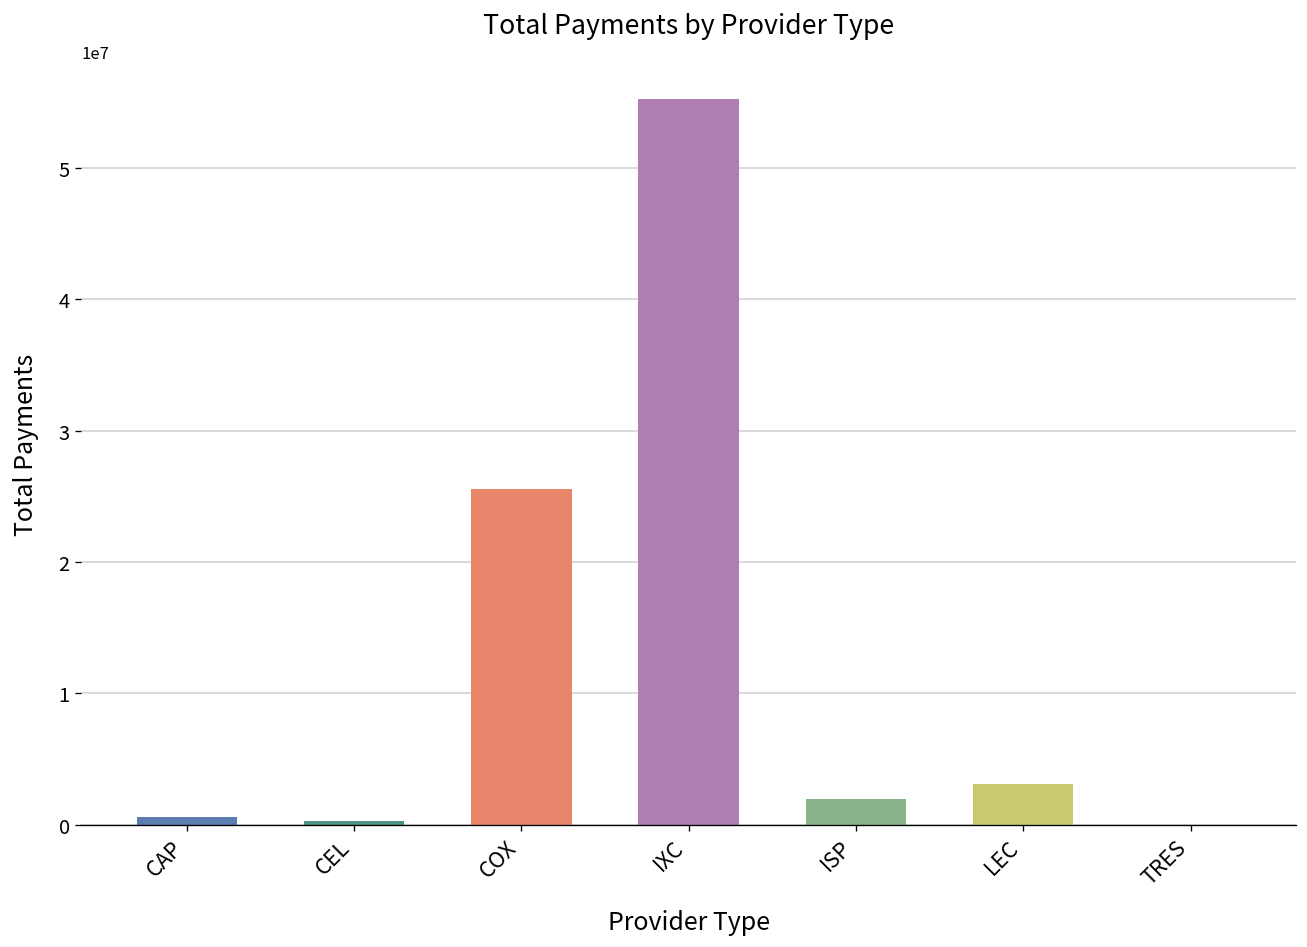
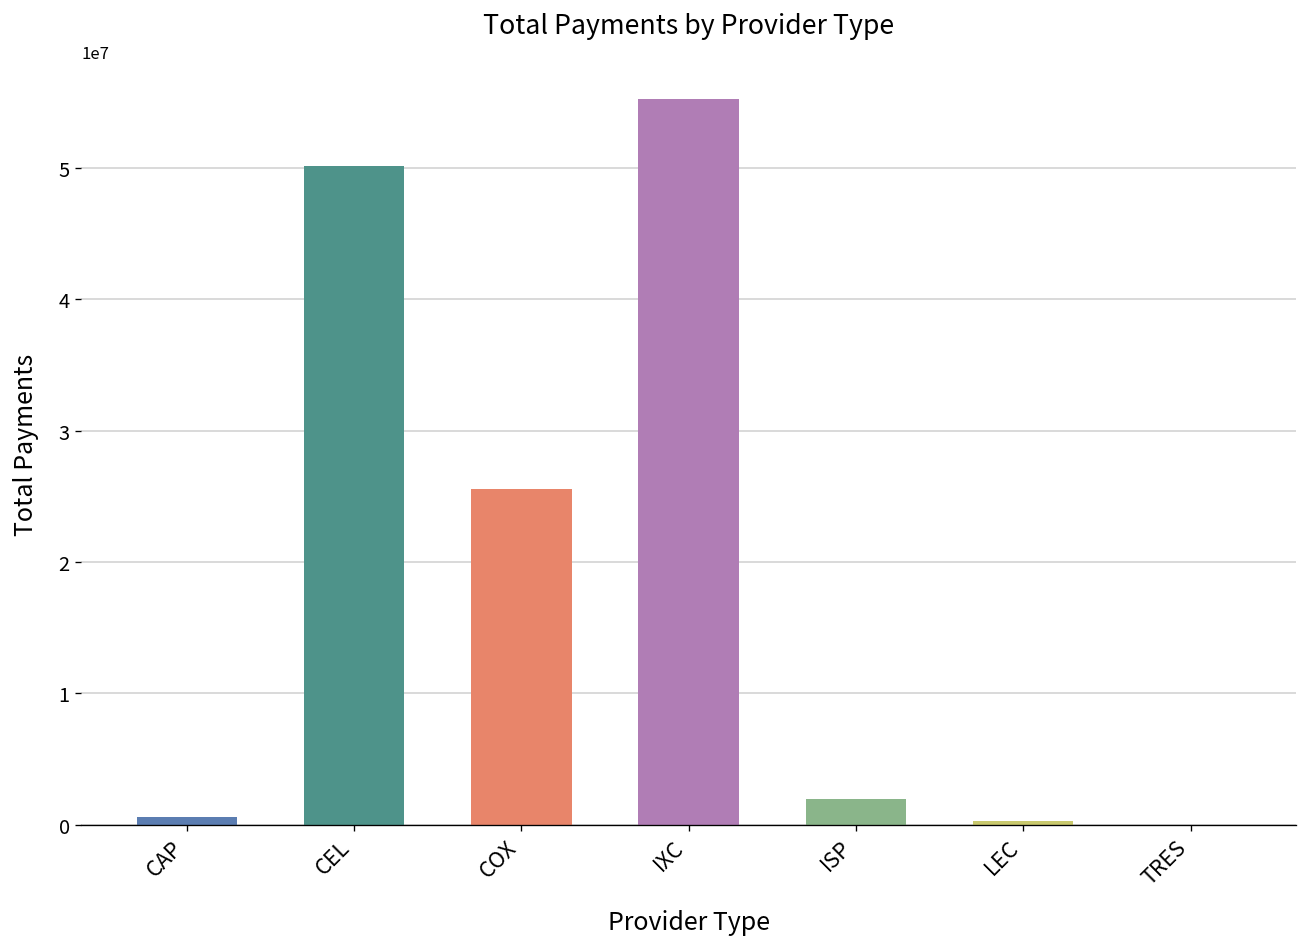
  {
    "CAP": 600000,
-   "CEL": 300000,
+   "CEL": 50200000,
    "COX": 25600000,
    "IXC": 55300000,
    "ISP": 1900000,
-   "LEC": 3100000
+   "LEC": 300000
  }
